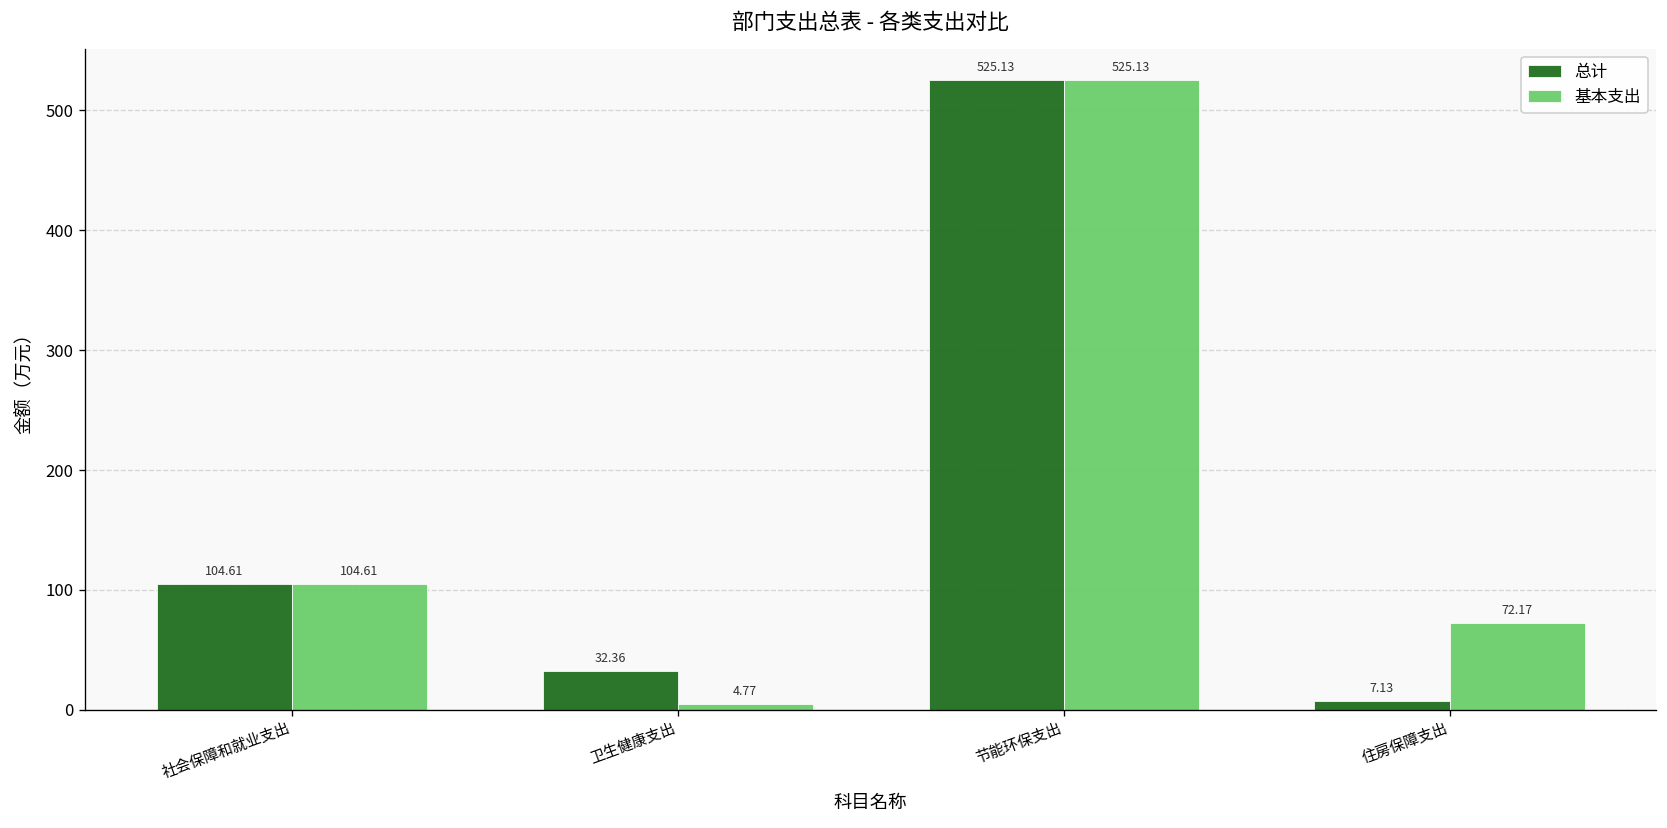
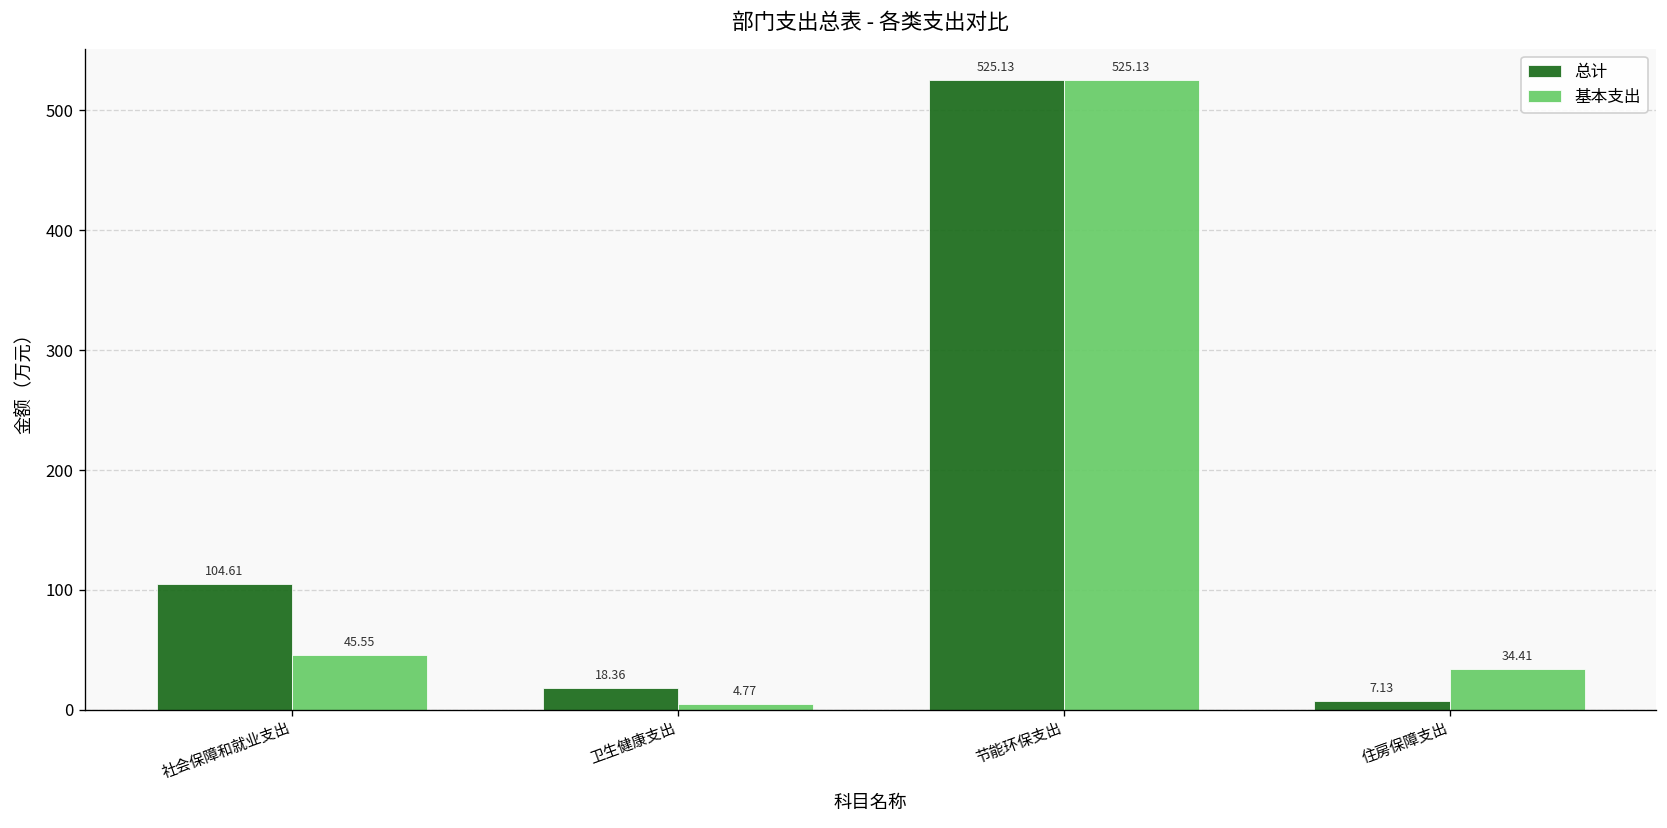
  {
    "总计": {
      "社会保障和就业支出": 104.61,
-     "卫生健康支出": 32.36,
+     "卫生健康支出": 18.36,
      "节能环保支出": 525.13,
      "住房保障支出": 7.13
    },
    "基本支出": {
-     "社会保障和就业支出": 104.61,
+     "社会保障和就业支出": 45.55,
      "卫生健康支出": 4.77,
      "节能环保支出": 525.13,
-     "住房保障支出": 72.17
+     "住房保障支出": 34.41
    }
  }
